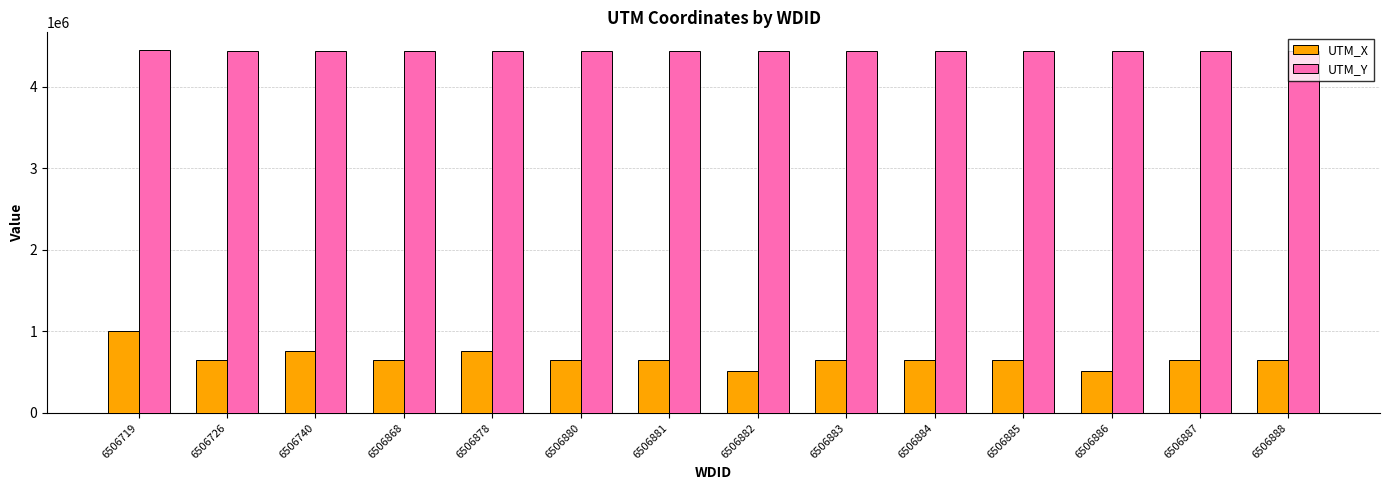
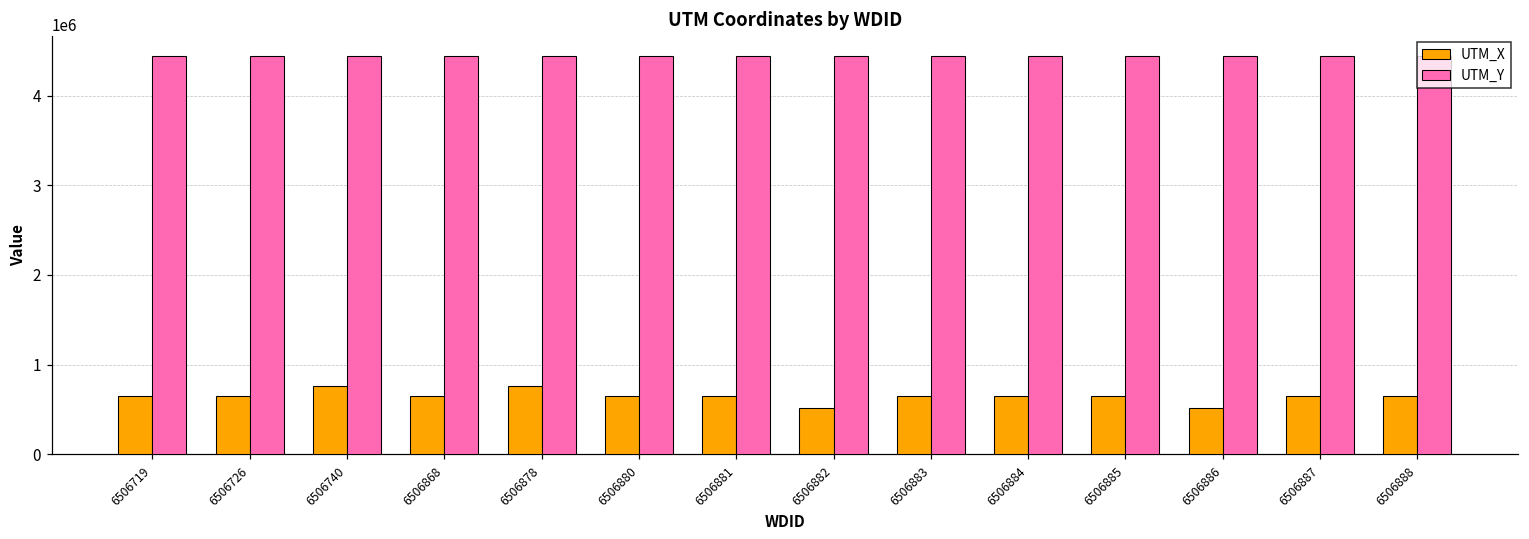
  {
    "UTM_X": {
-     "6506719": 1000000,
+     "6506719": 600000,
      "6506726": 700000,
      "6506740": 800000,
      "6506868": 700000,
      "6506878": 800000,
      "6506880": 700000,
      "6506881": 700000,
      "6506882": 500000,
      "6506883": 700000,
      "6506884": 700000,
      "6506885": 700000,
      "6506886": 500000,
      "6506887": 700000,
      "6506888": 700000
    },
    "UTM_Y": {
      "6506719": 4400000,
      "6506726": 4400000,
      "6506740": 4400000,
      "6506868": 4400000,
      "6506878": 4400000,
      "6506880": 4400000,
      "6506881": 4400000,
      "6506882": 4400000,
      "6506883": 4400000,
      "6506884": 4400000,
      "6506885": 4400000,
      "6506886": 4400000,
      "6506887": 4400000
    }
  }
